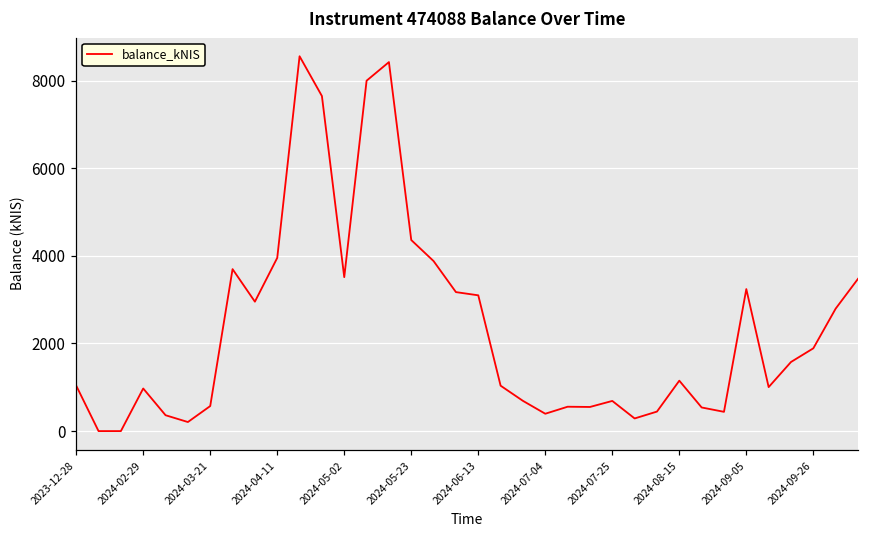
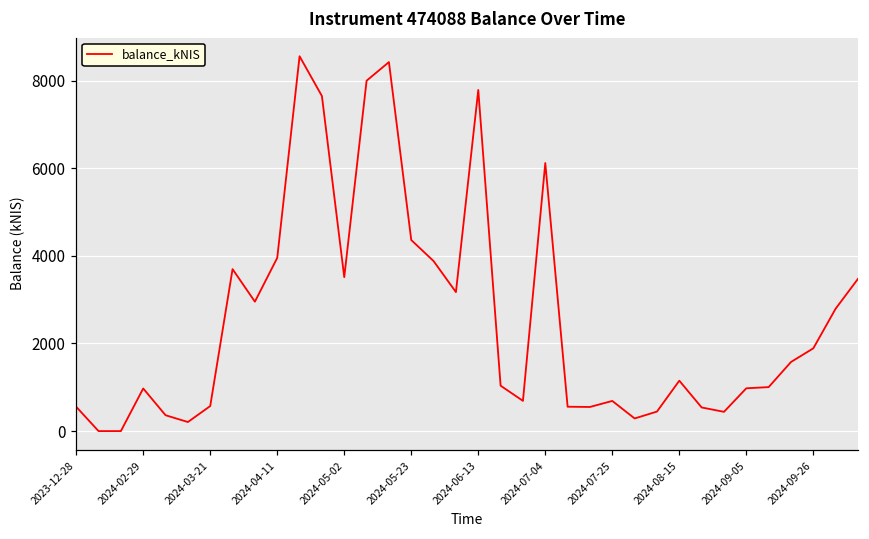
  {
-   "2023-12-28": 1000,
+   "2023-12-28": 600,
    "2024-02-29": 1000,
    "2024-03-21": 600,
    "2024-04-11": 4000,
    "2024-05-02": 3500,
    "2024-05-23": 4400,
-   "2024-06-13": 3100,
-   "2024-07-04": 400,
+   "2024-06-13": 7800,
+   "2024-07-04": 6100,
    "2024-07-25": 700,
    "2024-08-15": 1200,
-   "2024-09-05": 3200,
+   "2024-09-05": 1000,
    "2024-09-26": 1900
  }
